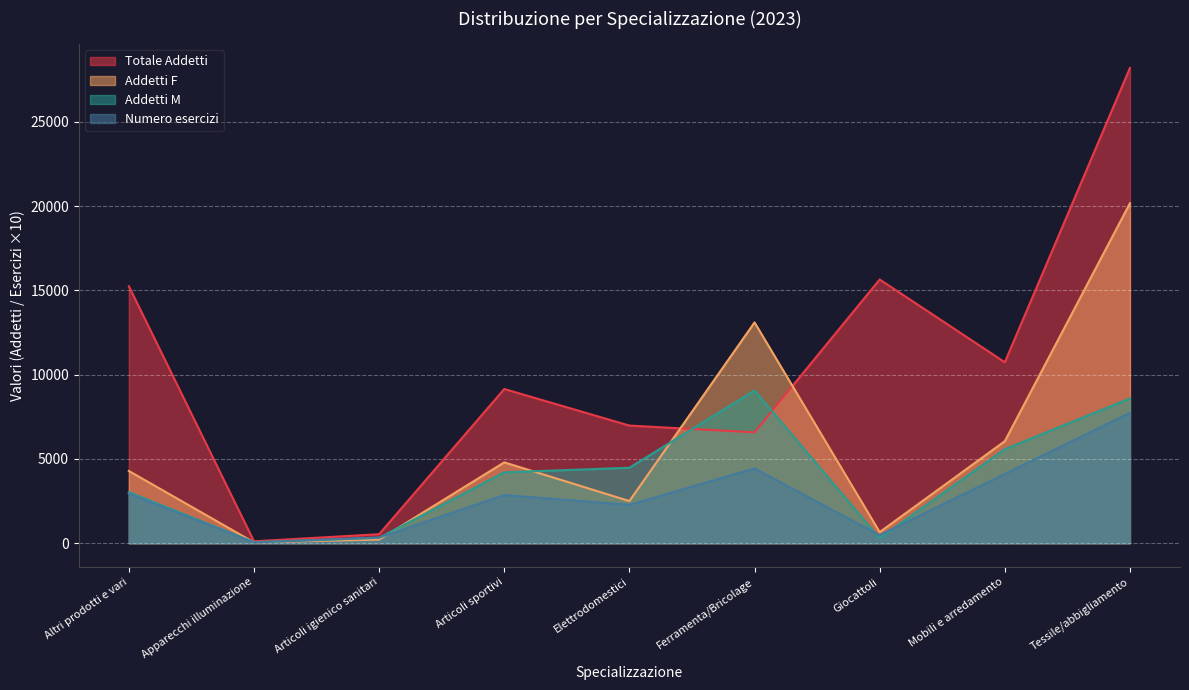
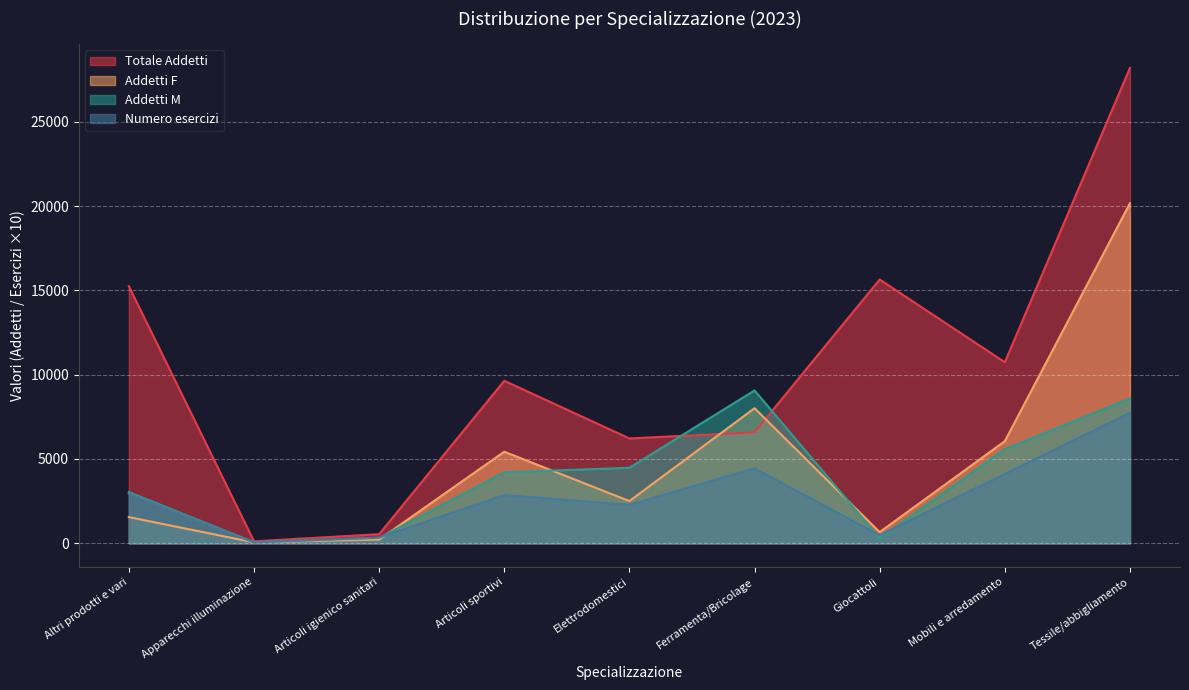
  {
    "Totale Addetti": {
      "Altri prodotti e vari": 15300,
      "Articoli igienico sanitari": 500,
-     "Articoli sportivi": 9200,
-     "Elettrodomestici": 7000,
+     "Articoli sportivi": 9600,
+     "Elettrodomestici": 6200,
      "Ferramenta/Bricolage": 6600,
      "Giocattoli": 15600,
      "Mobili e arredamento": 10700,
      "Tessile/abbigliamento": 28200
    },
    "Addetti F": {
-     "Altri prodotti e vari": 4300,
-     "Articoli sportivi": 4800,
+     "Altri prodotti e vari": 1600,
+     "Articoli sportivi": 5400,
      "Elettrodomestici": 2500,
-     "Ferramenta/Bricolage": 13100,
+     "Ferramenta/Bricolage": 8000,
      "Giocattoli": 700,
      "Mobili e arredamento": 6100,
      "Tessile/abbigliamento": 20200
    }
  }
